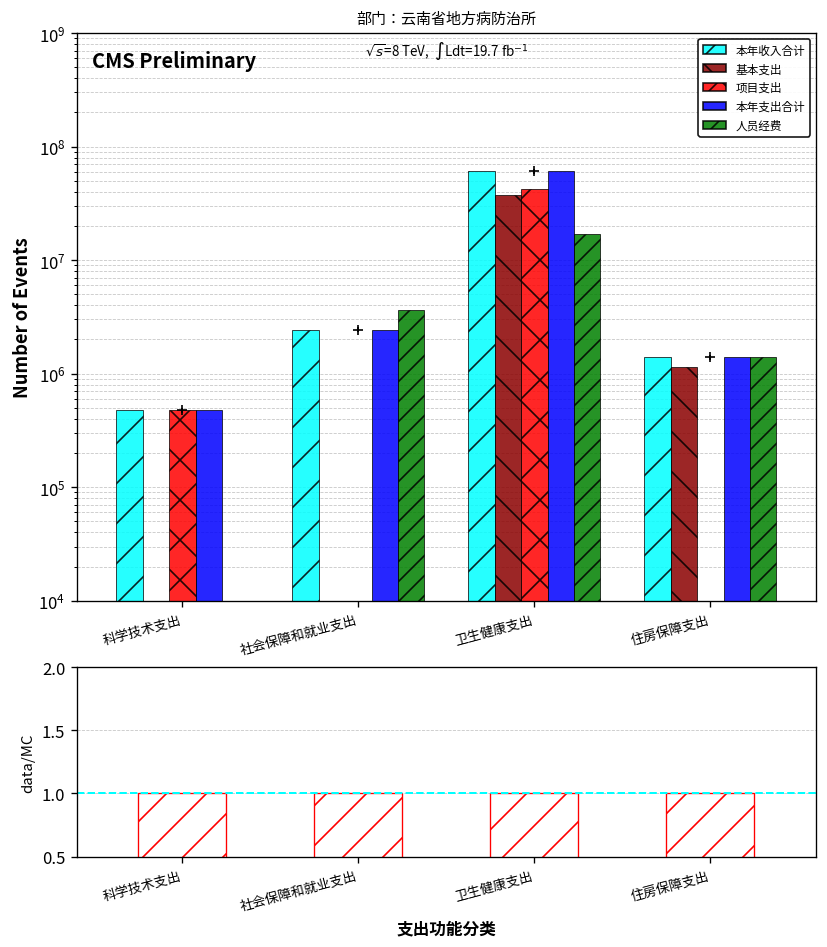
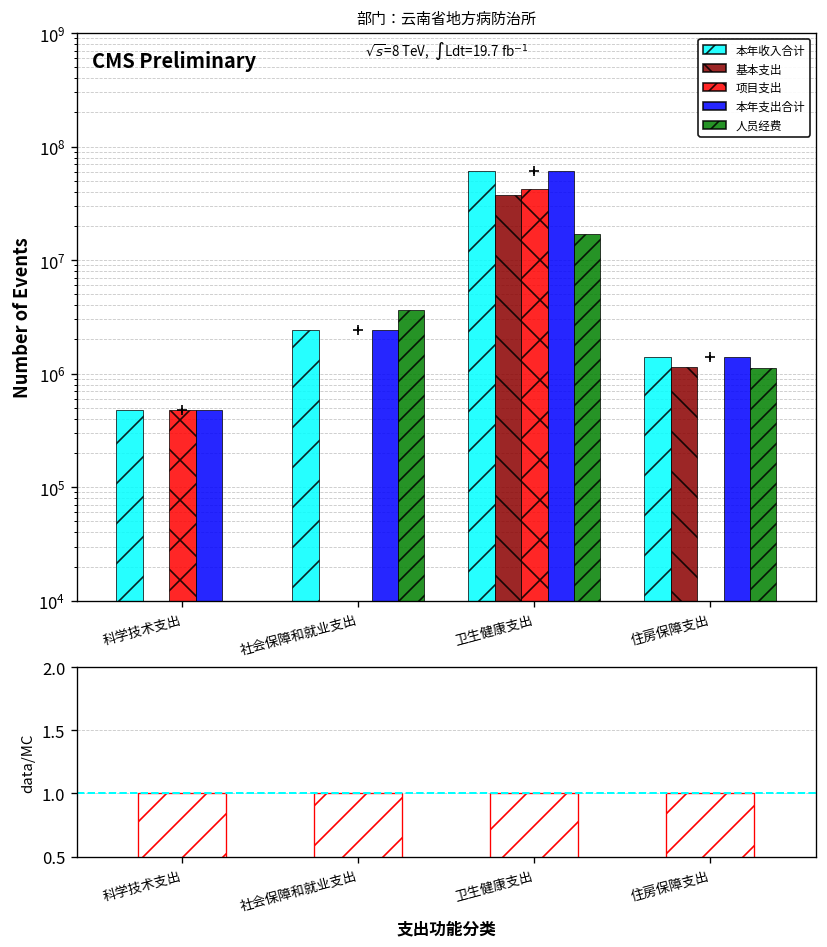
  {
    "部门：云南省地方病防治所": {
      "本年收入合计": {
        "科学技术支出": 500000,
        "社会保障和就业支出": 2400000,
        "卫生健康支出": 60000000,
        "住房保障支出": 1400000
      },
      "基本支出": {
        "卫生健康支出": 38000000,
        "住房保障支出": 1100000
      },
      "项目支出": {
        "科学技术支出": 500000,
        "卫生健康支出": 40000000
      },
      "本年支出合计": {
        "科学技术支出": 500000,
        "社会保障和就业支出": 2400000,
        "卫生健康支出": 60000000,
        "住房保障支出": 1400000
      },
      "人员经费": {
        "社会保障和就业支出": 3600000,
        "卫生健康支出": 17000000,
-       "住房保障支出": 1400000
+       "住房保障支出": 1100000
      }
    }
  }
